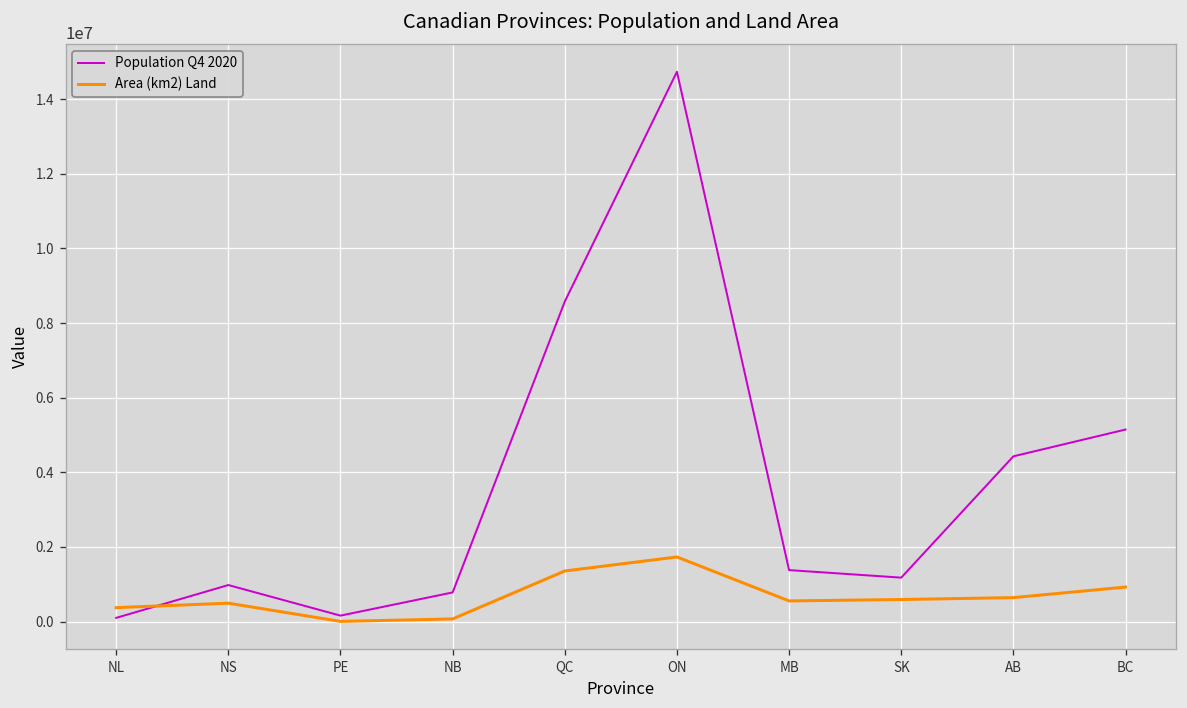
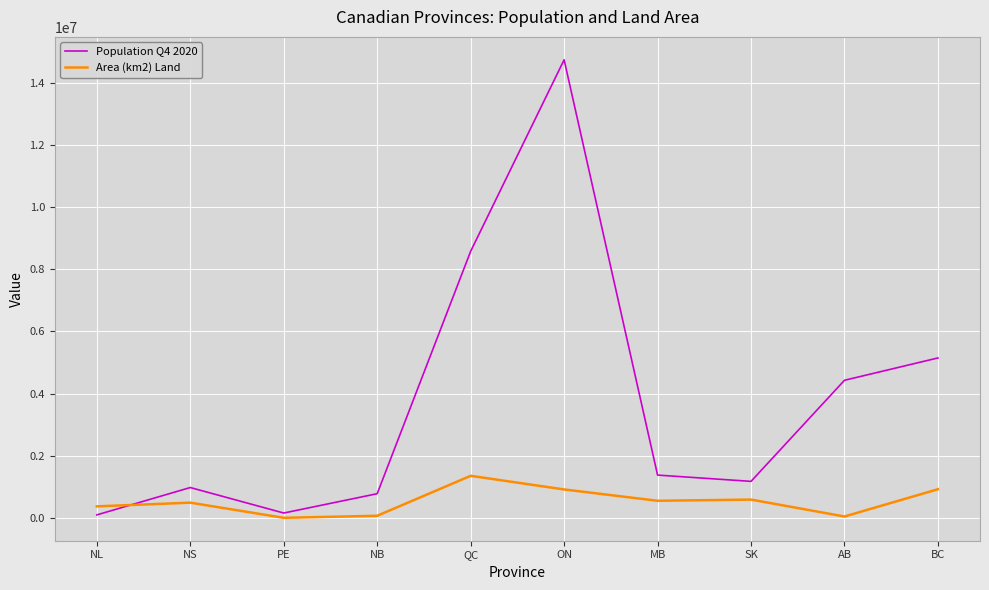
  {
    "Population Q4 2020": {
      "NL": 100000,
      "NS": 1000000,
      "PE": 200000,
      "NB": 800000,
      "QC": 8600000,
      "ON": 14700000,
      "MB": 1400000,
      "SK": 1200000,
      "AB": 4400000,
      "BC": 5100000
    },
    "Area (km2) Land": {
      "NL": 400000,
      "NS": 500000,
      "PE": 0,
      "NB": 100000,
      "QC": 1400000,
-     "ON": 1700000,
+     "ON": 900000,
      "MB": 600000,
      "SK": 600000,
-     "AB": 600000,
+     "AB": 0,
      "BC": 900000
    }
  }
